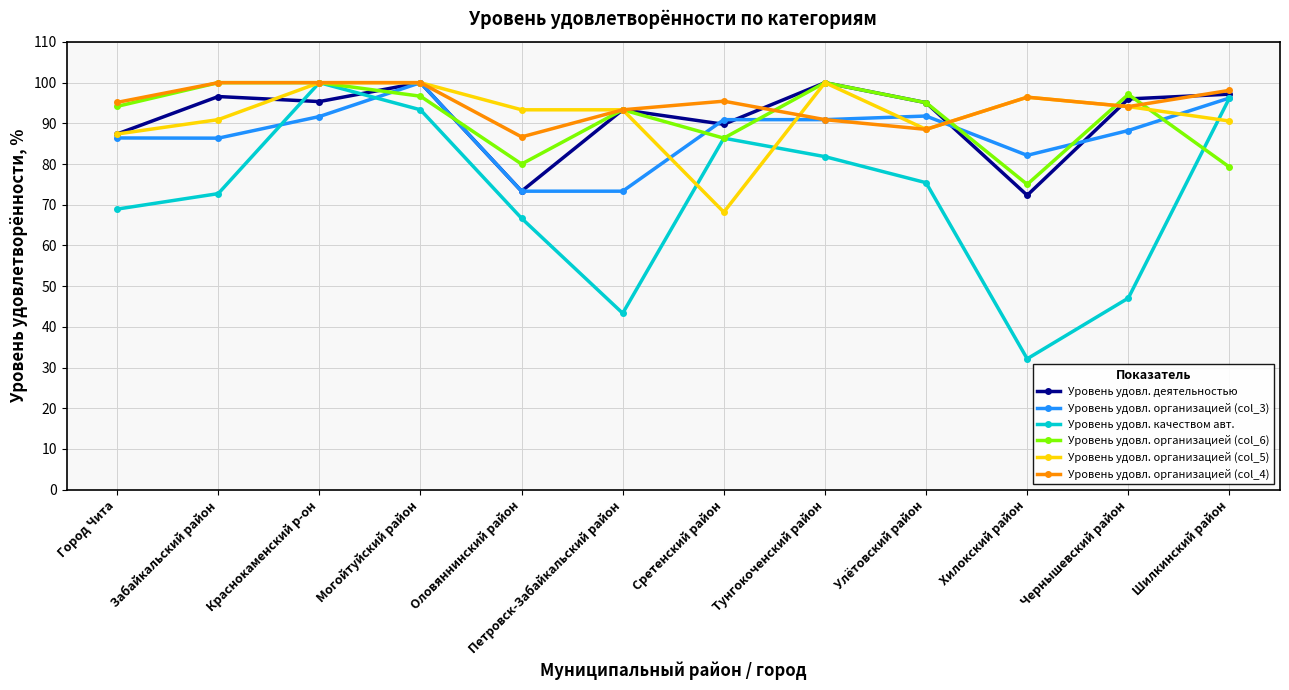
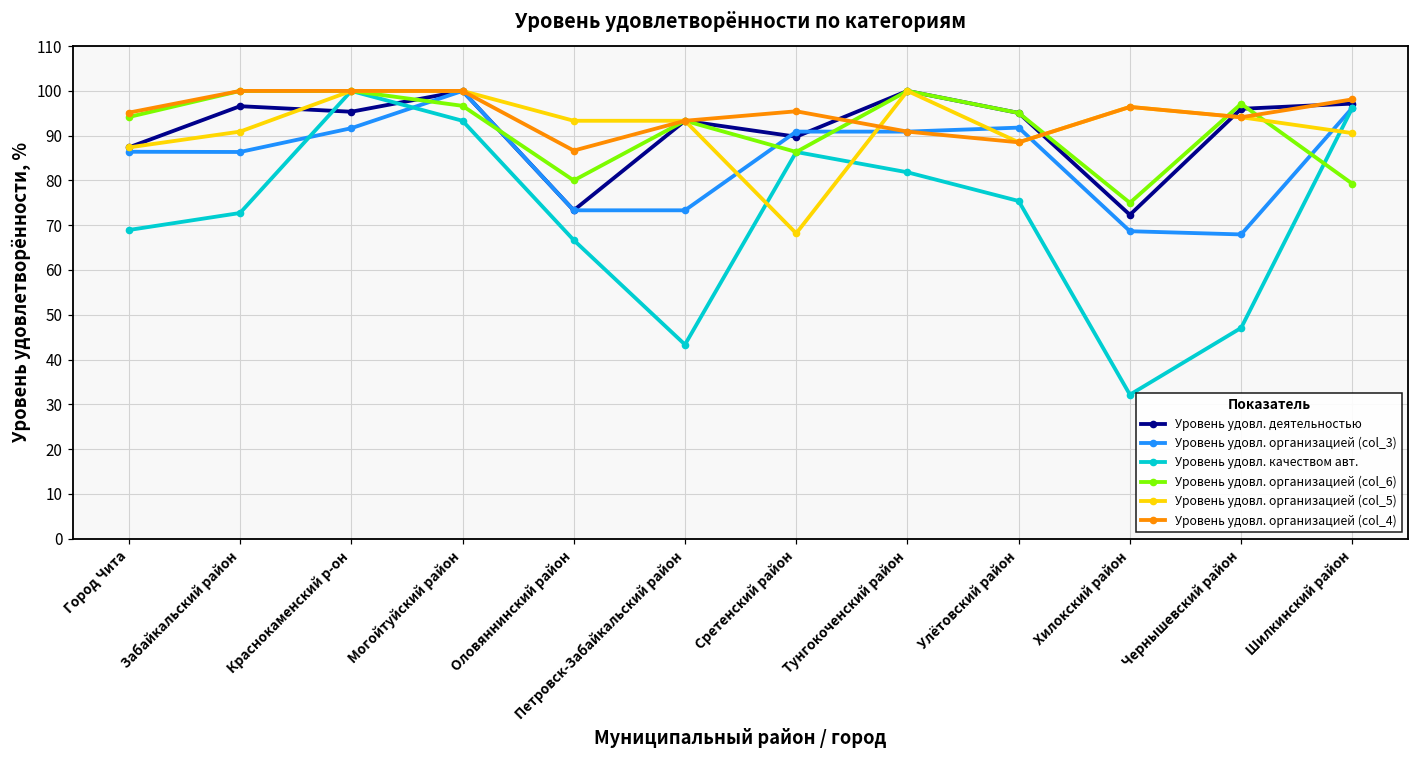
  {
    "Уровень удовл. деятельностью": {
      "Забайкальский район": 97,
      "Краснокаменский р-он": 95,
      "Сретенский район": 90,
      "Хилокский район": 72,
      "Чернышевский район": 96,
      "Шилкинский район": 97
    },
    "Уровень удовл. организацией (col_3)": {
      "Город Чита": 86,
      "Забайкальский район": 86,
      "Краснокаменский р-он": 92,
      "Петровск-Забайкальский район": 73,
      "Сретенский район": 91,
      "Улётовский район": 92,
-     "Хилокский район": 82,
-     "Чернышевский район": 88
+     "Хилокский район": 69,
+     "Чернышевский район": 68
    },
    "Уровень удовл. качеством авт.": {
      "Город Чита": 69,
      "Забайкальский район": 73,
      "Могойтуйский район": 93,
      "Оловяннинский район": 67,
      "Петровск-Забайкальский район": 43,
      "Тунгокоченский район": 82,
      "Улётовский район": 75,
      "Хилокский район": 32,
      "Чернышевский район": 47
    },
    "Уровень удовл. организацией (col_6)": {
      "Город Чита": 94,
      "Могойтуйский район": 97,
      "Оловяннинский район": 80,
      "Хилокский район": 75,
      "Чернышевский район": 97,
      "Шилкинский район": 79
    },
    "Уровень удовл. организацией (col_5)": {
      "Забайкальский район": 91,
      "Оловяннинский район": 93,
      "Сретенский район": 68,
      "Шилкинский район": 91
    },
    "Уровень удовл. организацией (col_4)": {
      "Город Чита": 95,
      "Оловяннинский район": 87,
      "Сретенский район": 95,
      "Шилкинский район": 98
    }
  }
